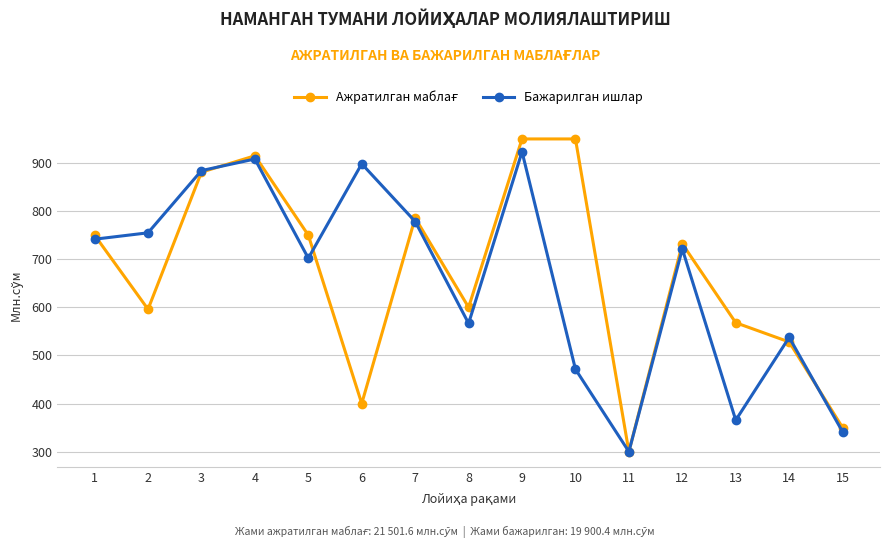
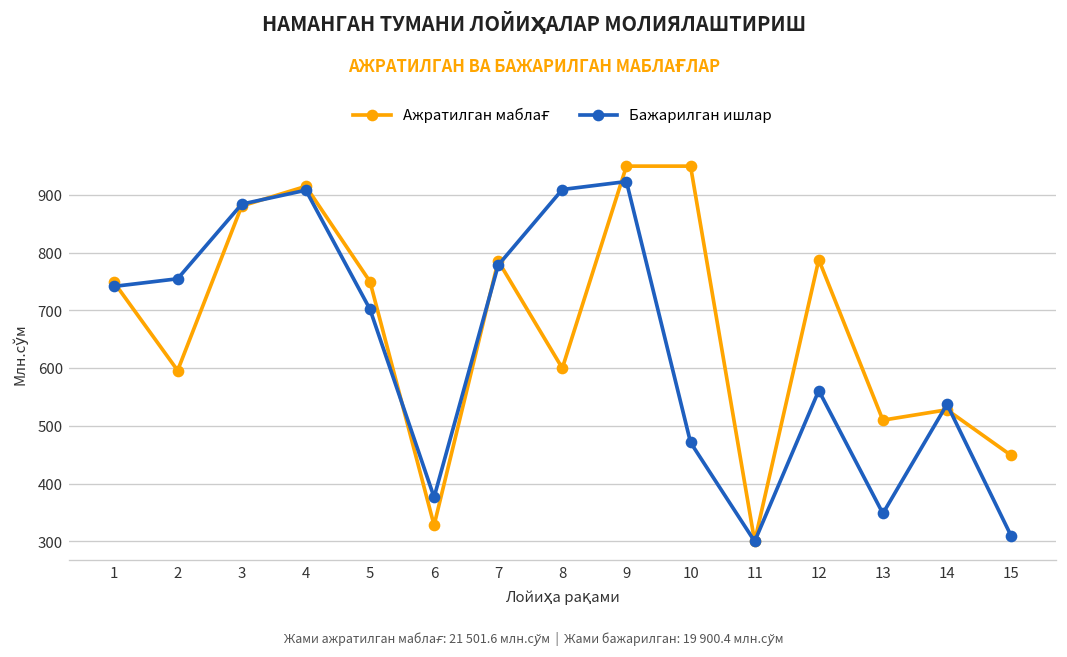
  {
    "Ажратилган маблағ": {
      "1": 750,
      "2": 600,
      "4": 920,
      "5": 750,
-     "6": 400,
+     "6": 330,
      "7": 790,
      "8": 600,
      "9": 950,
      "10": 950,
-     "12": 730,
-     "13": 570,
+     "12": 790,
+     "13": 510,
      "14": 530,
-     "15": 350
+     "15": 450
    },
    "Бажарилган ишлар": {
      "1": 740,
      "2": 750,
      "4": 910,
      "5": 700,
-     "6": 900,
+     "6": 380,
      "7": 780,
-     "8": 570,
+     "8": 910,
      "9": 920,
      "10": 470,
-     "12": 720,
-     "13": 370,
+     "12": 560,
+     "13": 350,
      "14": 540,
-     "15": 340
+     "15": 310
    }
  }
